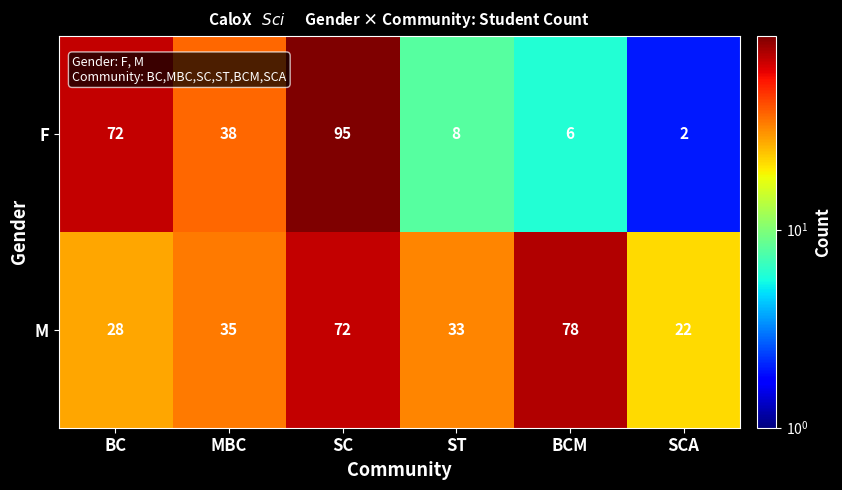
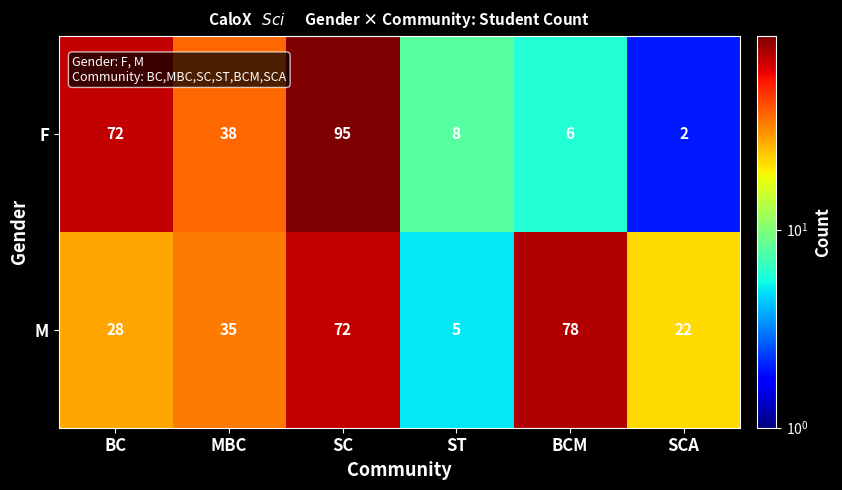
  {
    "F": {
      "BC": 72,
      "MBC": 38,
      "SC": 95,
      "ST": 8,
      "BCM": 6,
      "SCA": 2
    },
    "M": {
      "BC": 28,
      "MBC": 35,
      "SC": 72,
-     "ST": 33,
+     "ST": 5,
      "BCM": 78,
      "SCA": 22
    }
  }
